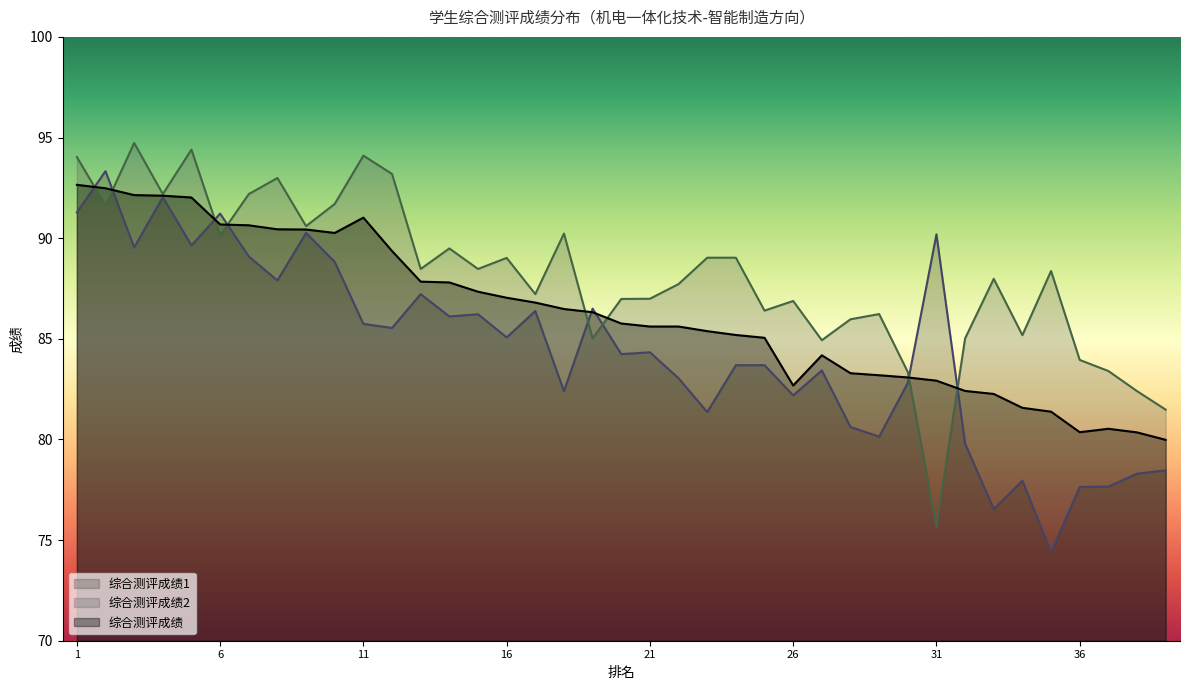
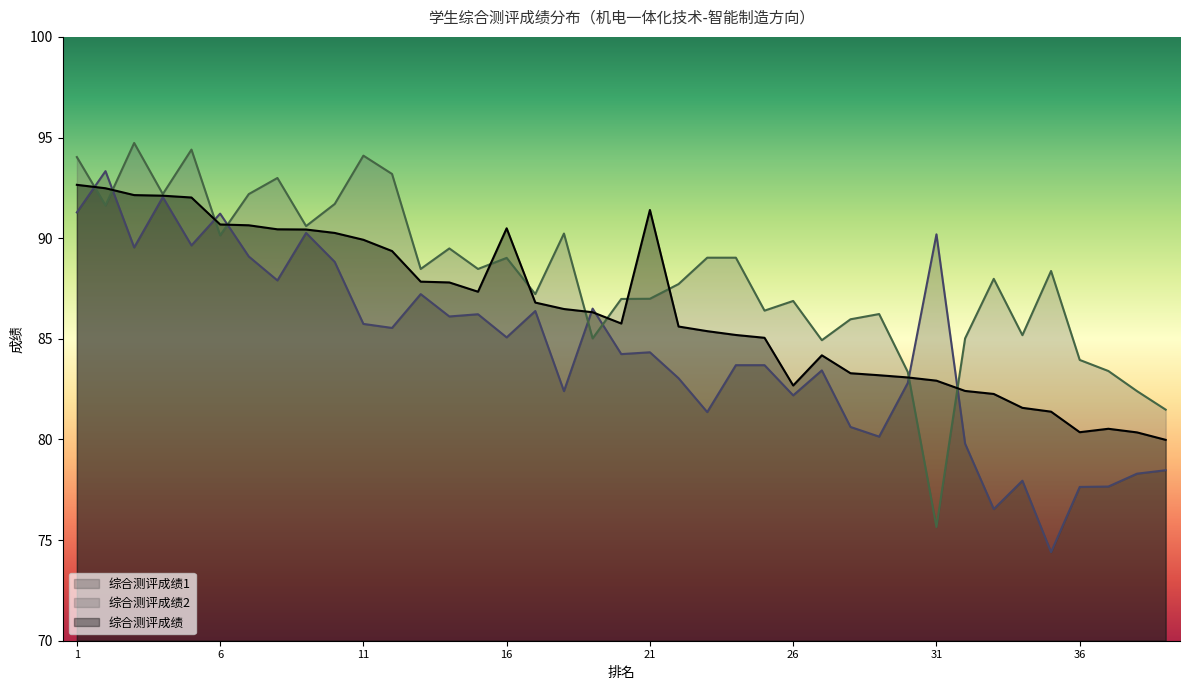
  {
    "综合测评成绩": {
      "1": 92.7,
      "6": 90.7,
-     "11": 91.0,
-     "16": 87.0,
-     "21": 85.6,
+     "11": 89.9,
+     "16": 90.5,
+     "21": 91.4,
      "26": 82.7,
      "31": 82.9,
      "36": 80.4
    }
  }
